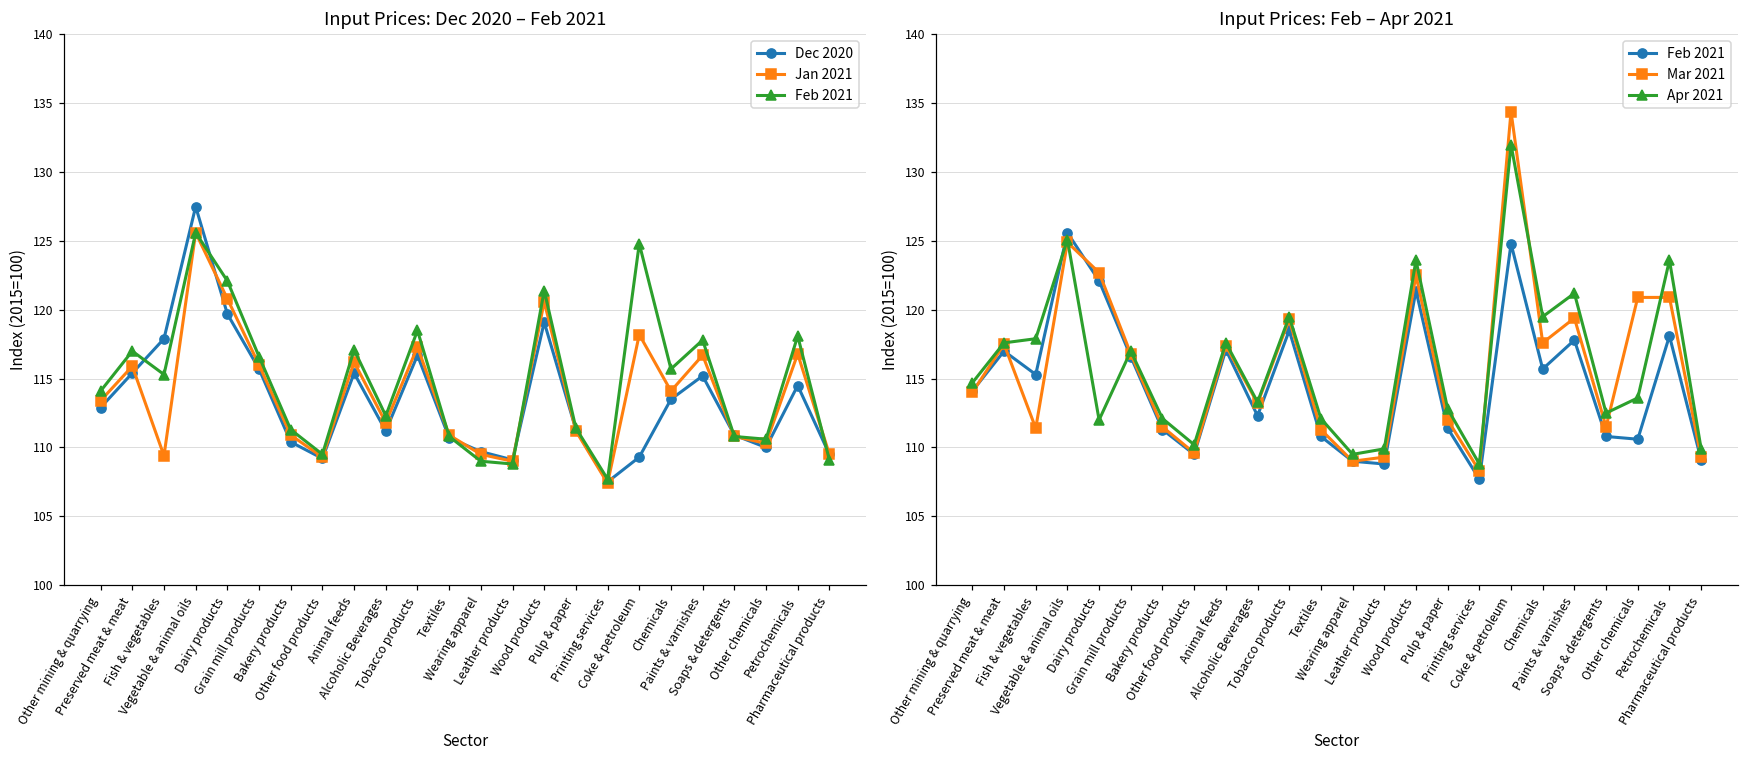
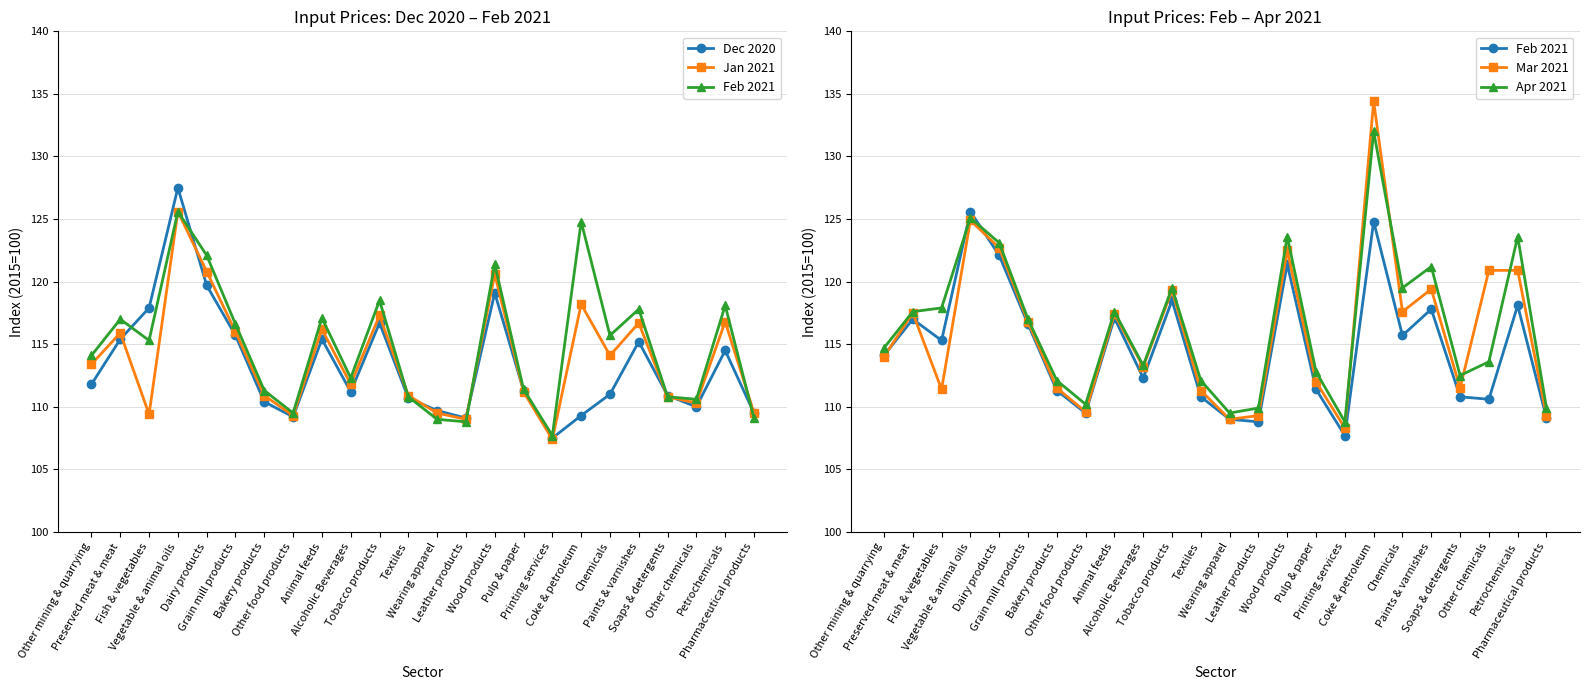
  {
    "Input Prices: Dec 2020 – Feb 2021": {
      "Dec 2020": {
-       "Other mining & quarrying": 112.9,
+       "Other mining & quarrying": 111.8,
        "Preserved meat & meat": 115.4,
        "Fish & vegetables": 117.9,
        "Vegetable & animal oils": 127.5,
        "Dairy products": 119.7,
        "Grain mill products": 115.7,
        "Bakery products": 110.4,
        "Animal feeds": 115.4,
        "Alcoholic Beverages": 111.2,
        "Tobacco products": 116.7,
        "Wearing apparel": 109.7,
        "Wood products": 119.1,
        "Coke & petroleum": 109.3,
-       "Chemicals": 113.5,
+       "Chemicals": 111.0,
        "Paints & varnishes": 115.2,
        "Other chemicals": 110.0,
        "Petrochemicals": 114.5
      },
      "Jan 2021": {
        "Other mining & quarrying": 113.4,
        "Preserved meat & meat": 115.9,
        "Fish & vegetables": 109.4,
        "Dairy products": 120.8,
        "Grain mill products": 116.0,
        "Bakery products": 110.9,
        "Animal feeds": 116.2,
        "Alcoholic Beverages": 111.8,
        "Tobacco products": 117.3,
        "Wearing apparel": 109.5,
        "Wood products": 120.6,
        "Coke & petroleum": 118.2,
        "Chemicals": 114.1,
        "Paints & varnishes": 116.7,
        "Other chemicals": 110.3,
        "Petrochemicals": 116.8
      }
    },
    "Input Prices: Feb – Apr 2021": {
      "Feb 2021": {
        "Preserved meat & meat": 117.0,
        "Fish & vegetables": 115.3,
        "Vegetable & animal oils": 125.6,
        "Dairy products": 122.1,
        "Animal feeds": 117.1,
        "Alcoholic Beverages": 112.3,
        "Tobacco products": 118.5,
        "Textiles": 110.8,
        "Leather products": 108.8,
        "Wood products": 121.4,
        "Pulp & paper": 111.4,
        "Printing services": 107.7,
        "Coke & petroleum": 124.8,
        "Chemicals": 115.7,
        "Paints & varnishes": 117.8,
        "Soaps & detergents": 110.8,
        "Other chemicals": 110.6,
        "Petrochemicals": 118.1
      },
      "Mar 2021": {
        "Fish & vegetables": 111.4,
        "Dairy products": 122.7,
        "Textiles": 111.3,
        "Leather products": 109.3,
        "Wood products": 122.5,
        "Pulp & paper": 112.0,
        "Printing services": 108.3,
        "Coke & petroleum": 134.4,
        "Chemicals": 117.6,
        "Paints & varnishes": 119.4,
        "Soaps & detergents": 111.5,
        "Other chemicals": 120.9,
        "Petrochemicals": 120.9
      },
      "Apr 2021": {
        "Other mining & quarrying": 114.7,
        "Fish & vegetables": 117.9,
-       "Dairy products": 112.0,
+       "Dairy products": 123.1,
        "Bakery products": 112.1,
        "Other food products": 110.2,
        "Textiles": 112.1,
        "Wearing apparel": 109.5,
        "Leather products": 109.9,
        "Wood products": 123.6,
        "Pulp & paper": 112.8,
        "Printing services": 108.8,
        "Coke & petroleum": 132.0,
        "Chemicals": 119.5,
        "Paints & varnishes": 121.2,
        "Soaps & detergents": 112.5,
        "Other chemicals": 113.6,
        "Petrochemicals": 123.6,
        "Pharmaceutical products": 109.9
      }
    }
  }
